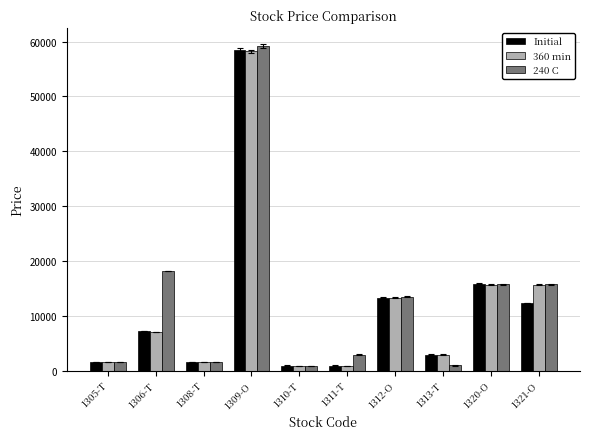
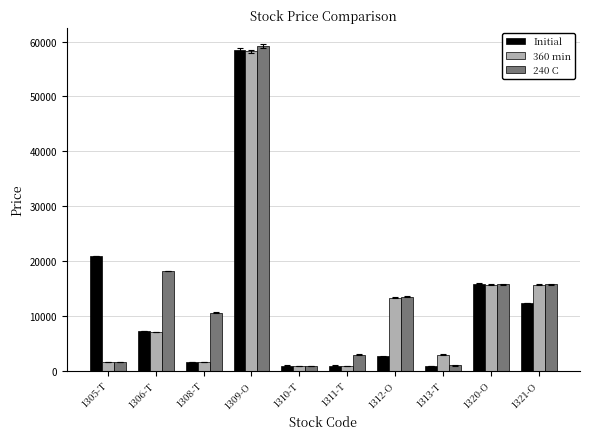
  {
    "Initial": {
-     "1305-T": 2000,
+     "1305-T": 21000,
      "1306-T": 7000,
      "1308-T": 2000,
      "1309-O": 59000,
      "1310-T": 1000,
      "1311-T": 1000,
-     "1312-O": 13000,
-     "1313-T": 3000,
+     "1312-O": 3000,
+     "1313-T": 1000,
      "1320-O": 16000,
      "1321-O": 12000
    },
    "360 min": {
      "1305-T": 2000,
      "1306-T": 7000,
      "1308-T": 2000,
      "1309-O": 58000,
      "1310-T": 1000,
      "1311-T": 1000,
      "1312-O": 13000,
      "1313-T": 3000,
      "1320-O": 16000,
      "1321-O": 16000
    },
    "240 C": {
      "1305-T": 2000,
      "1306-T": 18000,
-     "1308-T": 2000,
+     "1308-T": 11000,
      "1309-O": 59000,
      "1310-T": 1000,
      "1311-T": 3000,
      "1312-O": 14000,
      "1313-T": 1000,
      "1320-O": 16000,
      "1321-O": 16000
    }
  }
